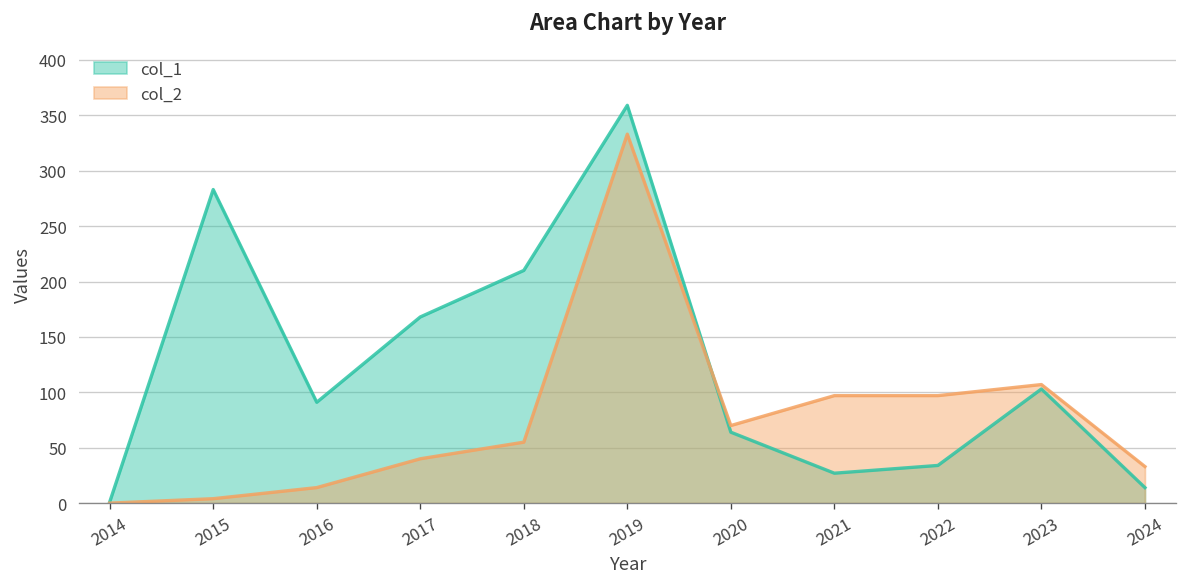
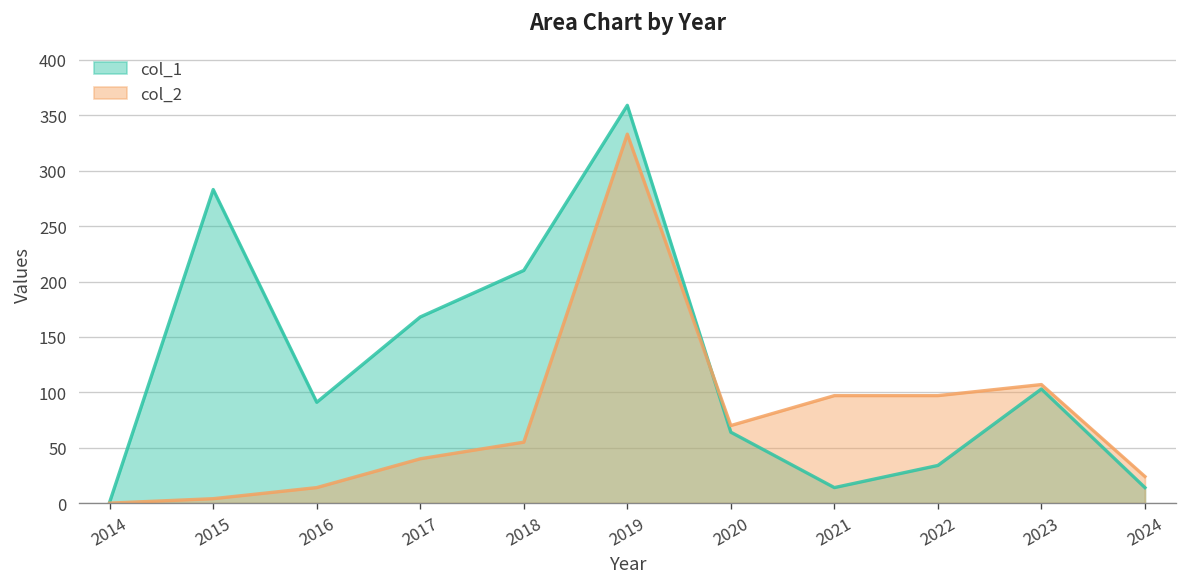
  {
    "col_1": {
      "2015": 280,
      "2016": 90,
      "2017": 170,
      "2018": 210,
      "2019": 360,
      "2020": 60,
-     "2021": 30,
+     "2021": 10,
      "2022": 30,
      "2023": 100,
      "2024": 10
    },
    "col_2": {
      "2015": 0,
      "2016": 10,
      "2017": 40,
      "2018": 60,
      "2019": 330,
      "2020": 70,
      "2021": 100,
      "2022": 100,
      "2023": 110,
-     "2024": 30
+     "2024": 20
    }
  }
